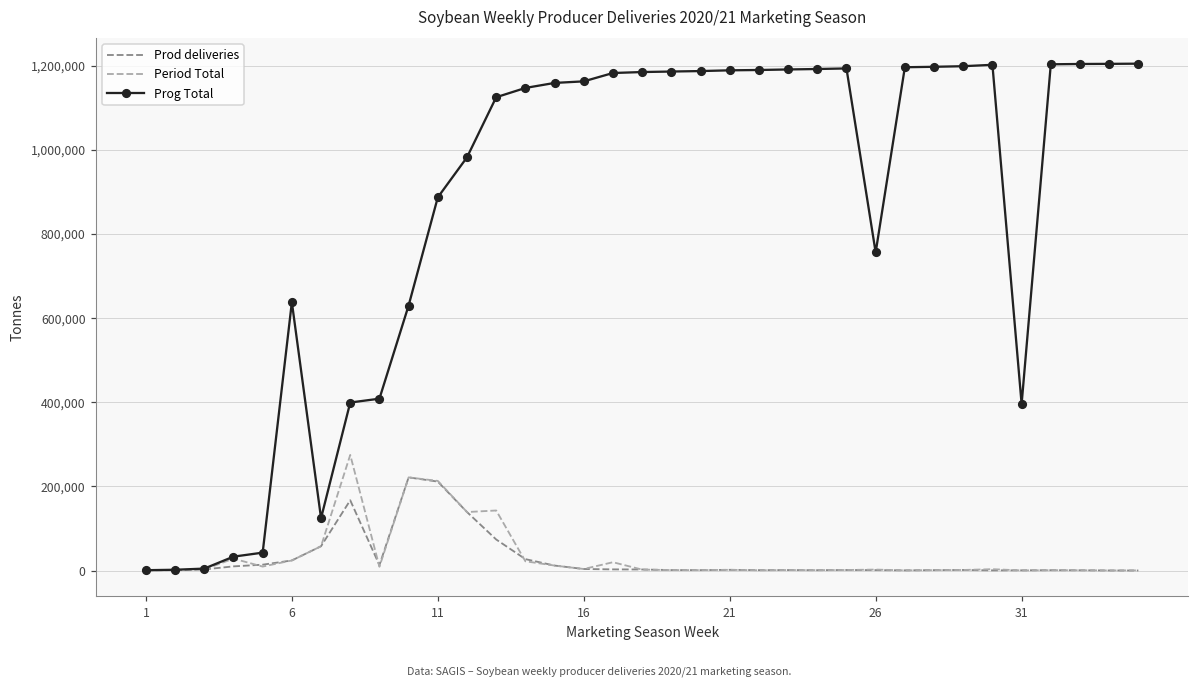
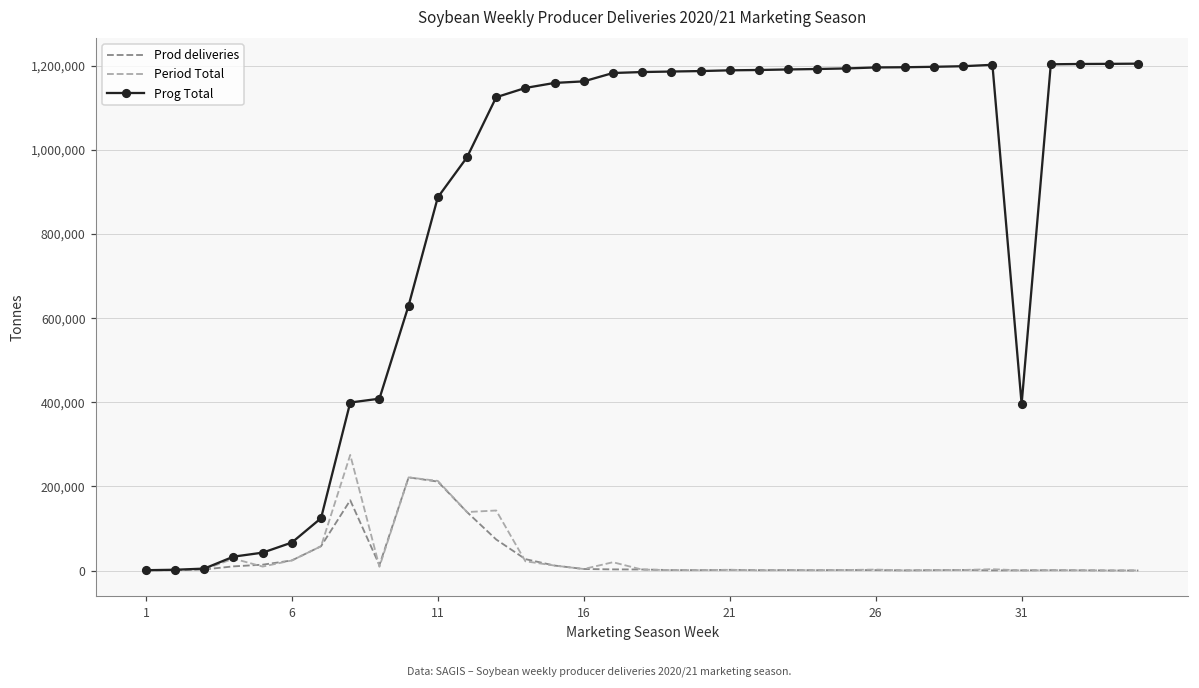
  {
    "Prog Total": {
-     "6": "640,000",
+     "6": "70,000",
      "11": "890,000",
      "16": "1,160,000",
      "21": "1,190,000",
-     "26": "760,000",
+     "26": "1,200,000",
      "31": "400,000"
    }
  }
